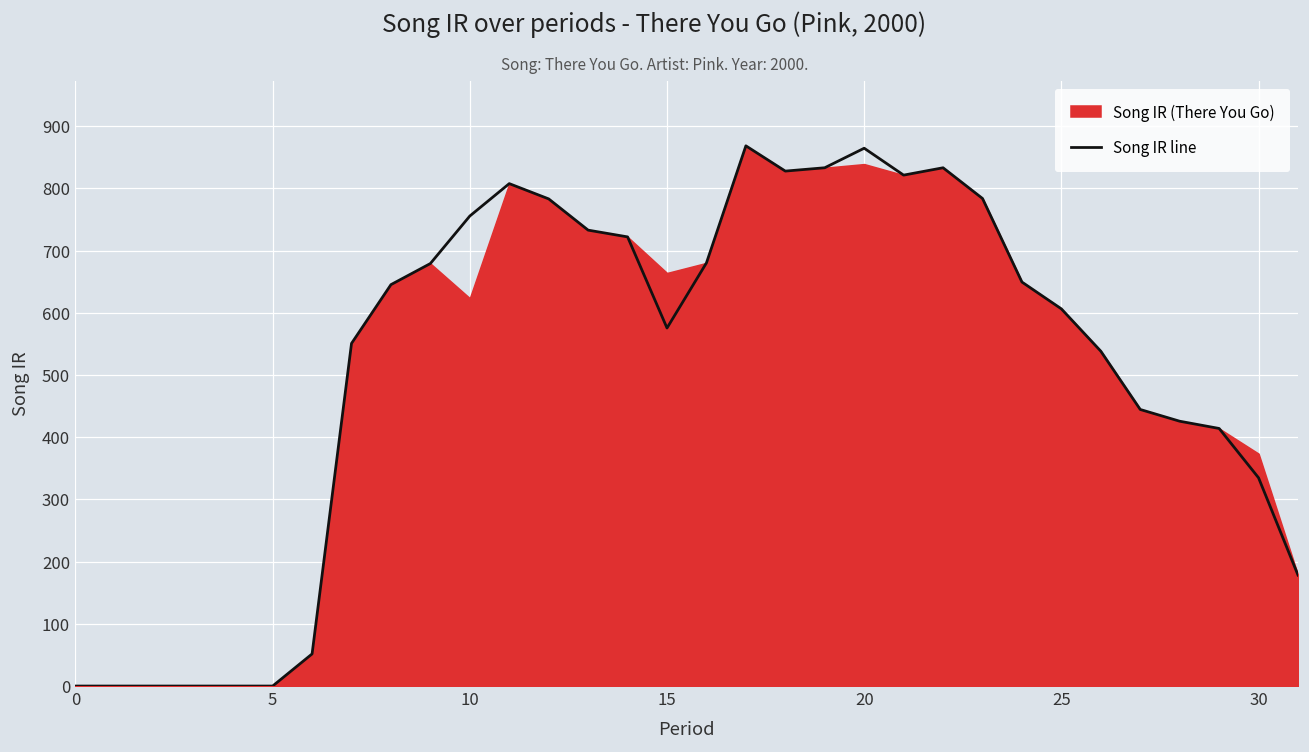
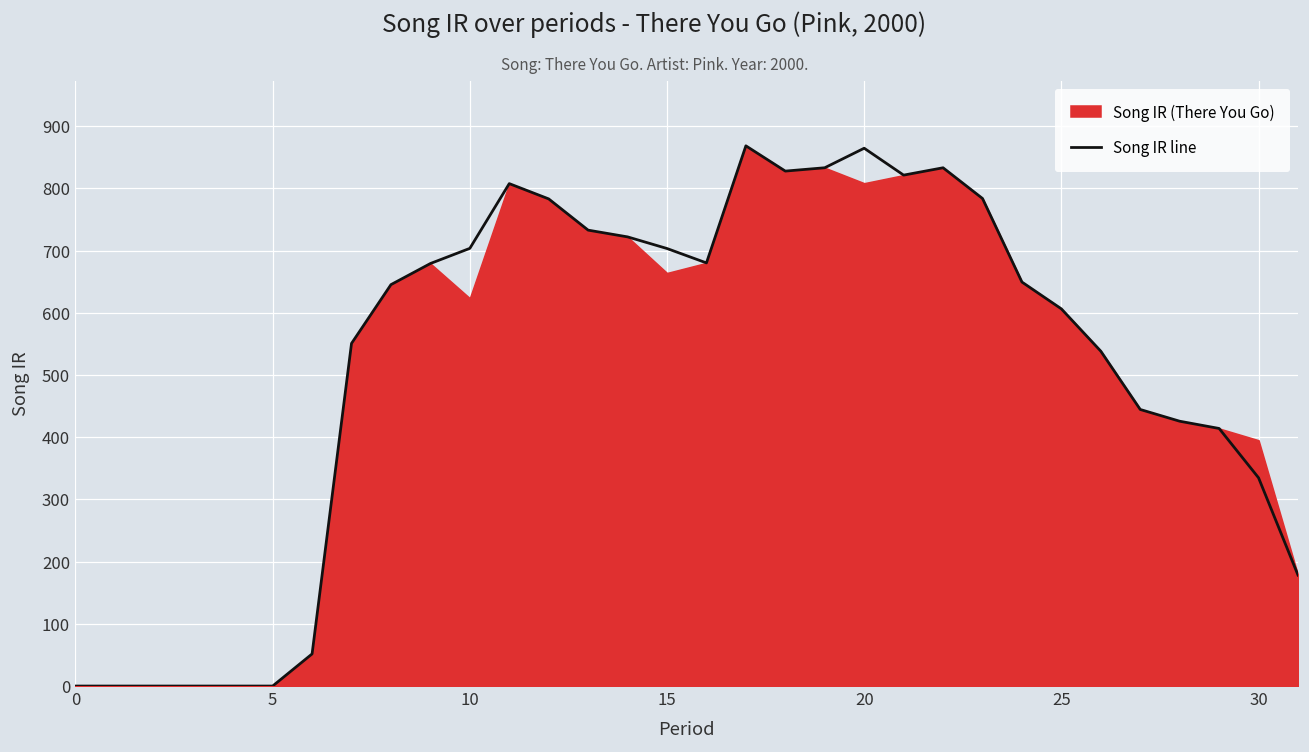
  {
    "Song IR line": {
-     "10": 760,
-     "15": 580,
+     "10": 700,
+     "15": 700,
      "20": 860,
      "30": 330
    },
    "Song IR (There You Go)": {
      "10": 620,
      "15": 660,
-     "20": 840,
-     "30": 370
+     "20": 810,
+     "30": 400
    }
  }
